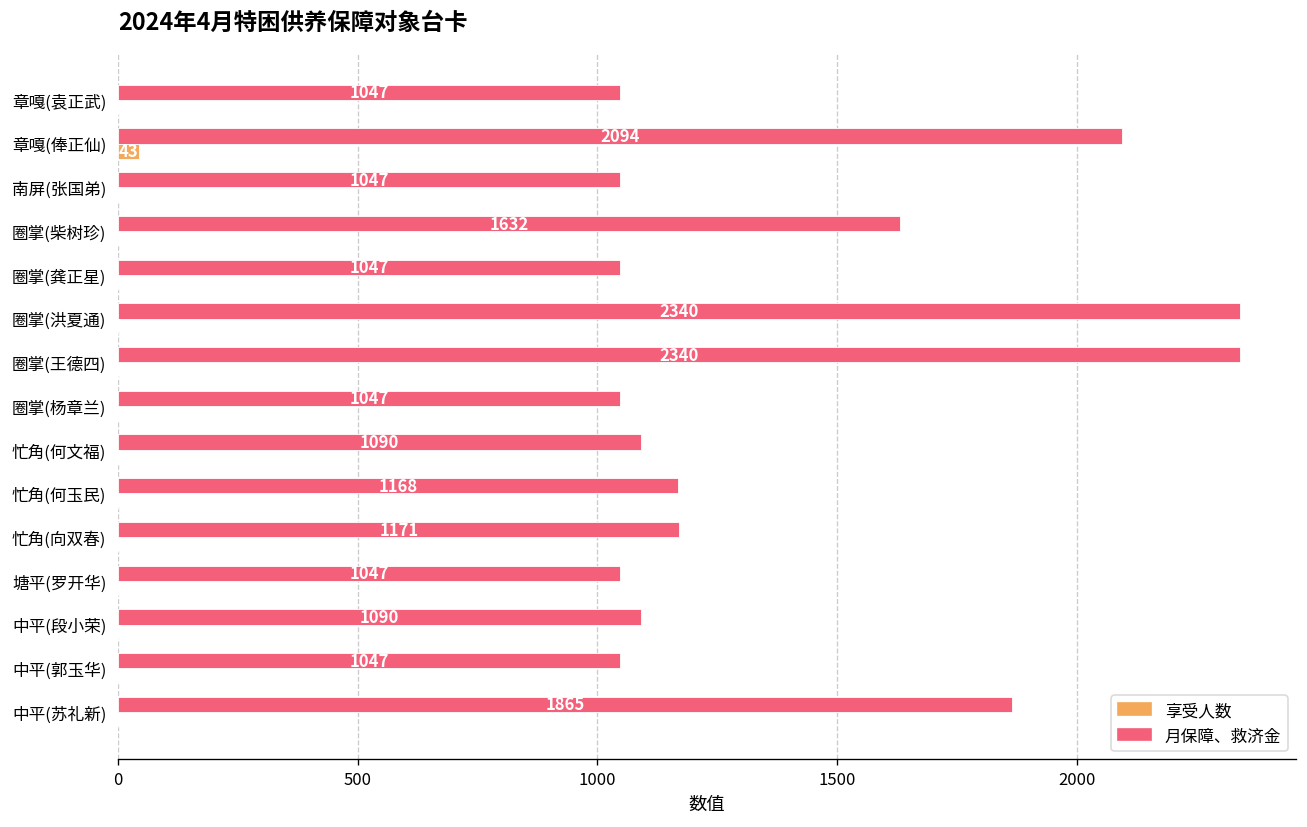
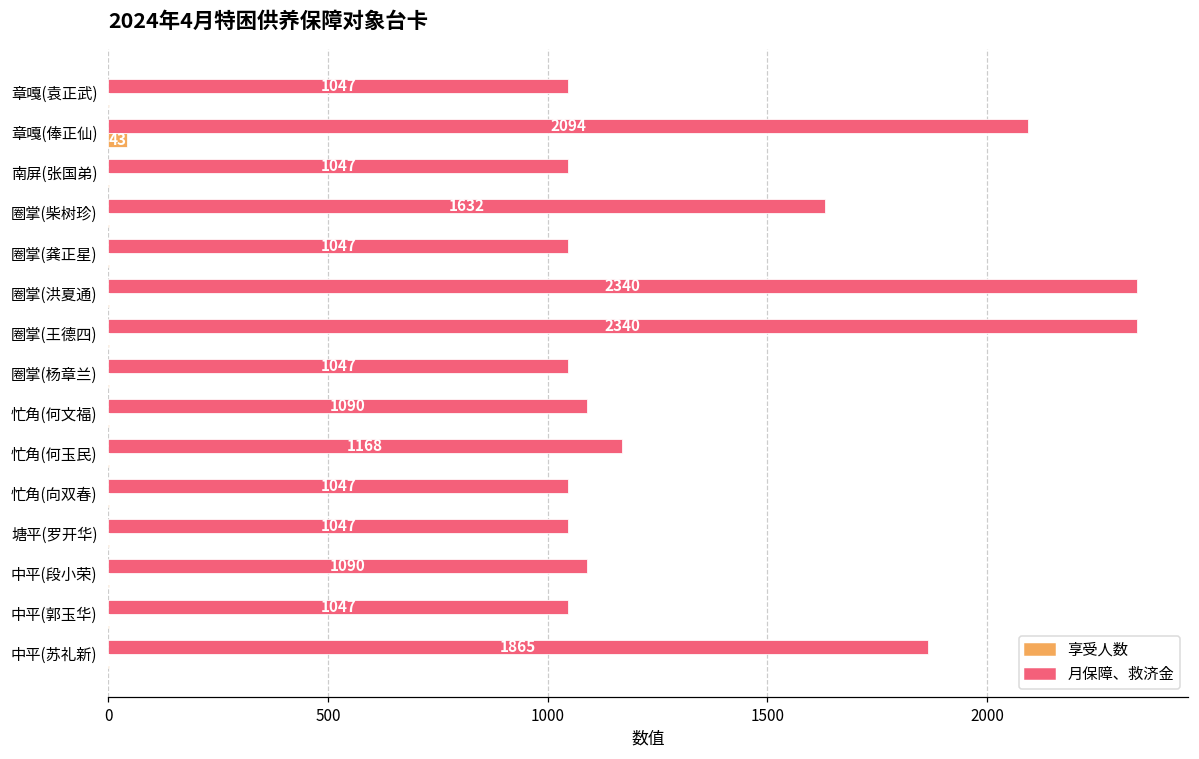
  {
    "享受人数": {
      "章嘎(俸正仙)": 43
    },
    "月保障、救济金": {
      "章嘎(袁正武)": 1047,
      "章嘎(俸正仙)": 2094,
      "南屏(张国弟)": 1047,
      "圈掌(柴树珍)": 1632,
      "圈掌(龚正星)": 1047,
      "圈掌(洪夏通)": 2340,
      "圈掌(王德四)": 2340,
      "圈掌(杨章兰)": 1047,
      "忙角(何文福)": 1090,
      "忙角(何玉民)": 1168,
-     "忙角(向双春)": 1171,
+     "忙角(向双春)": 1047,
      "塘平(罗开华)": 1047,
      "中平(段小荣)": 1090,
      "中平(郭玉华)": 1047,
      "中平(苏礼新)": 1865
    }
  }
